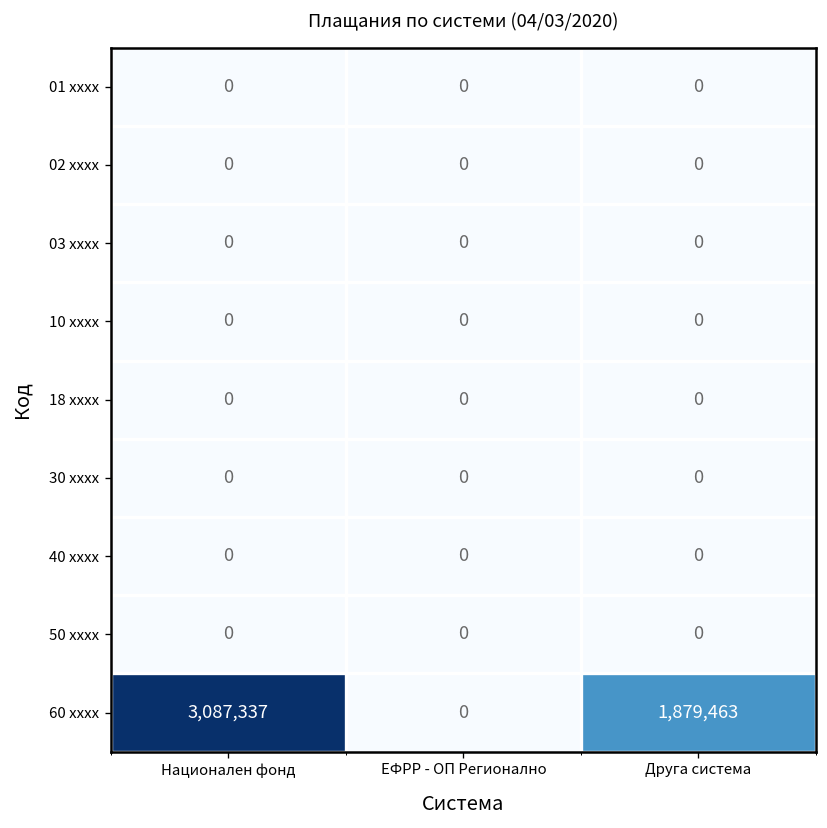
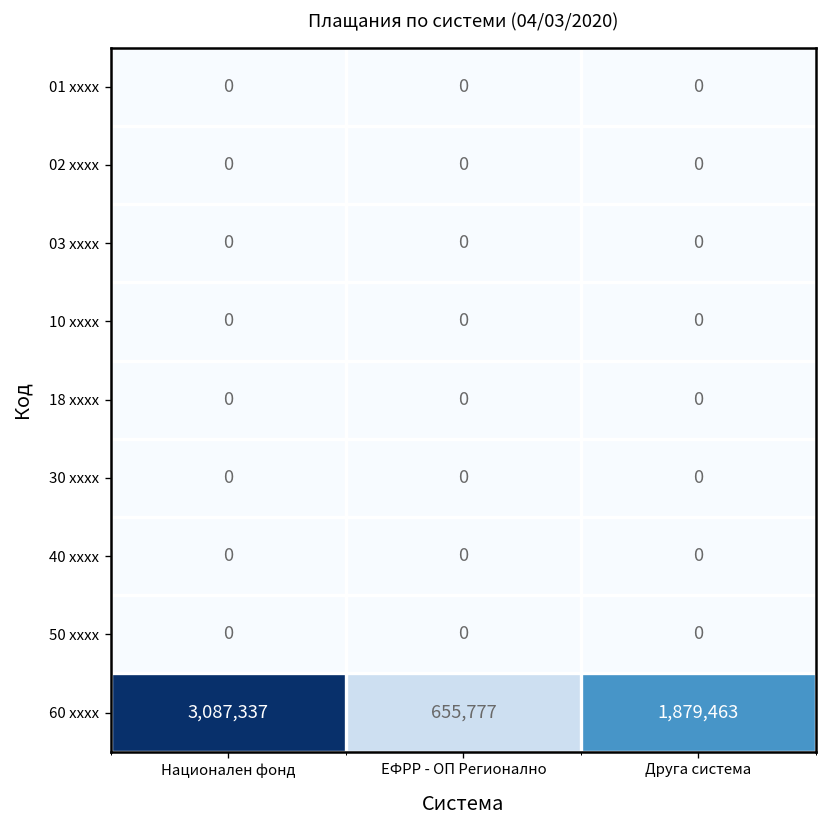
  {
    "01 xxxx": {
      "Национален фонд": "0",
      "ЕФРР - ОП Регионално": "0",
      "Друга система": "0"
    },
    "02 xxxx": {
      "Национален фонд": "0",
      "ЕФРР - ОП Регионално": "0",
      "Друга система": "0"
    },
    "03 xxxx": {
      "Национален фонд": "0",
      "ЕФРР - ОП Регионално": "0",
      "Друга система": "0"
    },
    "10 xxxx": {
      "Национален фонд": "0",
      "ЕФРР - ОП Регионално": "0",
      "Друга система": "0"
    },
    "18 xxxx": {
      "Национален фонд": "0",
      "ЕФРР - ОП Регионално": "0",
      "Друга система": "0"
    },
    "30 xxxx": {
      "Национален фонд": "0",
      "ЕФРР - ОП Регионално": "0",
      "Друга система": "0"
    },
    "40 xxxx": {
      "Национален фонд": "0",
      "ЕФРР - ОП Регионално": "0",
      "Друга система": "0"
    },
    "50 xxxx": {
      "Национален фонд": "0",
      "ЕФРР - ОП Регионално": "0",
      "Друга система": "0"
    },
    "60 xxxx": {
      "Национален фонд": "3,087,337",
-     "ЕФРР - ОП Регионално": "0",
+     "ЕФРР - ОП Регионално": "655,777",
      "Друга система": "1,879,463"
    }
  }
